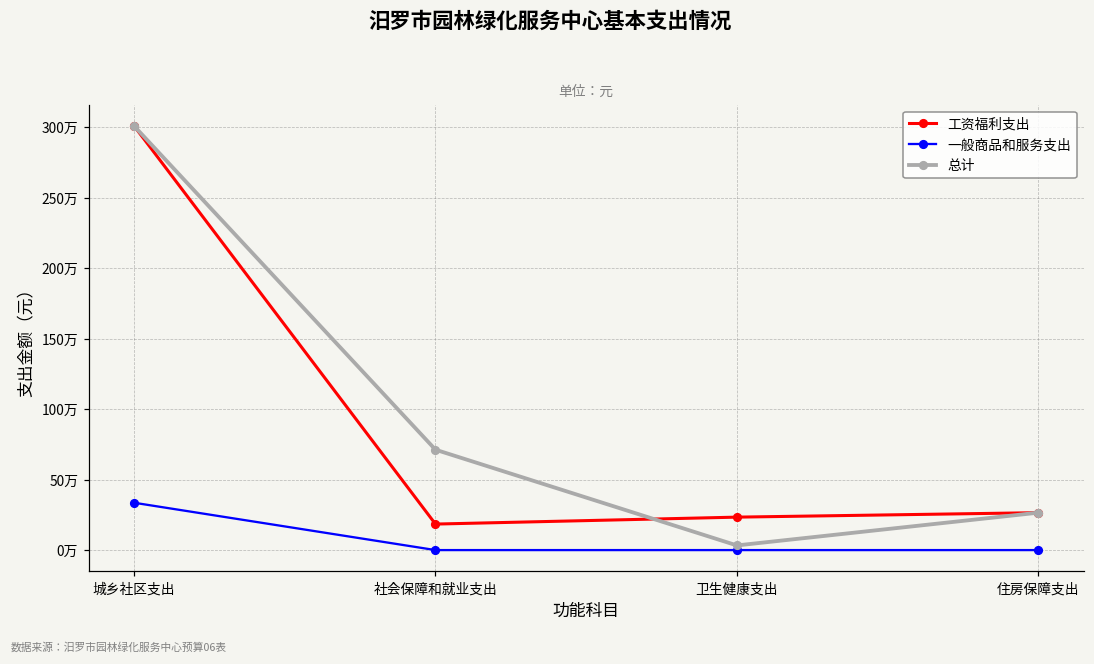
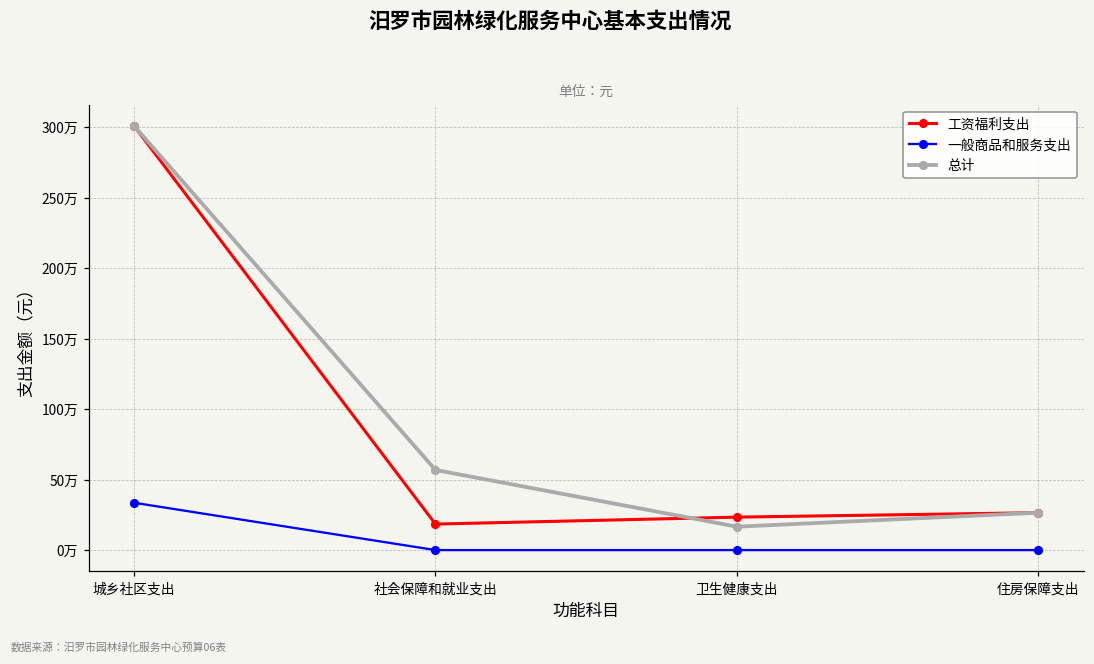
  {
    "工资福利支出": {
      "社会保障和就业支出": "18万",
      "卫生健康支出": "23万"
    },
    "一般商品和服务支出": {
      "城乡社区支出": "34万",
      "社会保障和就业支出": "0万",
      "卫生健康支出": "0万",
      "住房保障支出": "0万"
    },
    "总计": {
-     "社会保障和就业支出": "71万",
-     "卫生健康支出": "3万"
+     "社会保障和就业支出": "57万",
+     "卫生健康支出": "17万"
    }
  }
